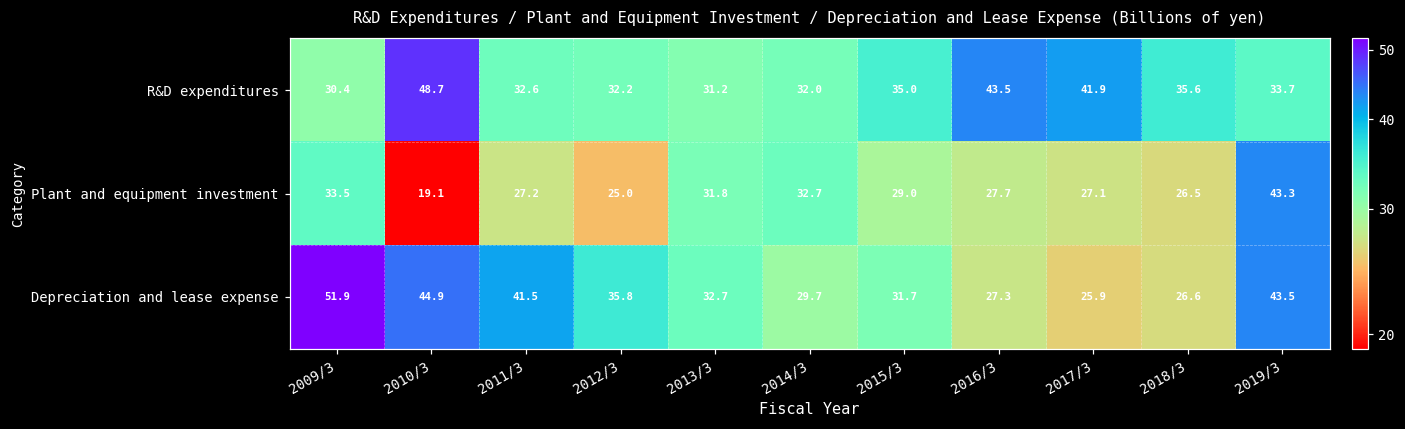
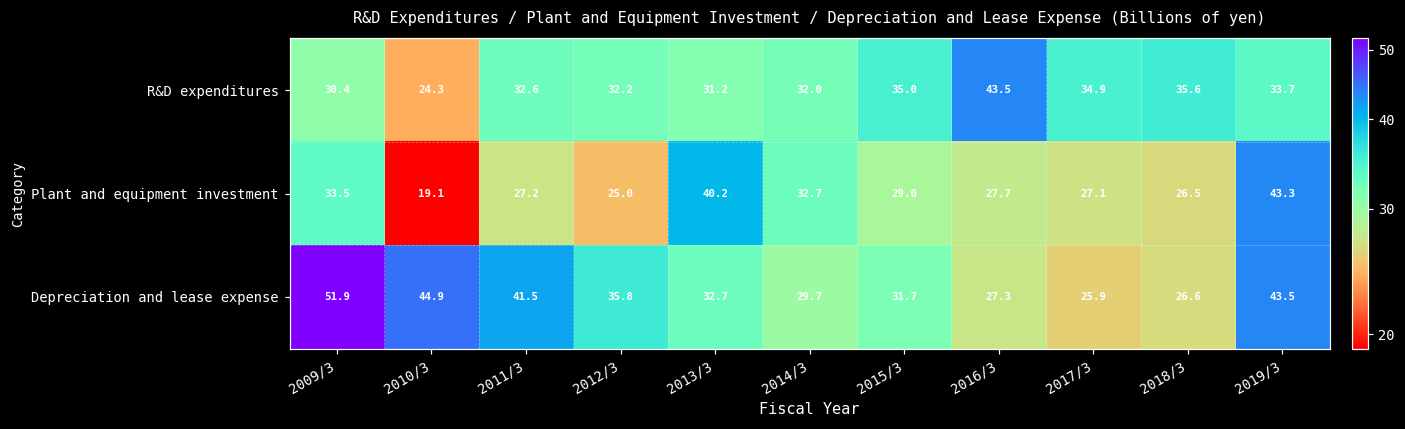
  {
    "R&D expenditures": {
      "2009/3": 30.4,
-     "2010/3": 48.7,
+     "2010/3": 24.3,
      "2011/3": 32.6,
      "2012/3": 32.2,
      "2013/3": 31.2,
      "2014/3": 32.0,
      "2015/3": 35.0,
      "2016/3": 43.5,
-     "2017/3": 41.9,
+     "2017/3": 34.9,
      "2018/3": 35.6,
      "2019/3": 33.7
    },
    "Plant and equipment investment": {
      "2009/3": 33.5,
      "2010/3": 19.1,
      "2011/3": 27.2,
      "2012/3": 25.0,
-     "2013/3": 31.8,
+     "2013/3": 40.2,
      "2014/3": 32.7,
      "2015/3": 29.0,
      "2016/3": 27.7,
      "2017/3": 27.1,
      "2018/3": 26.5,
      "2019/3": 43.3
    },
    "Depreciation and lease expense": {
      "2009/3": 51.9,
      "2010/3": 44.9,
      "2011/3": 41.5,
      "2012/3": 35.8,
      "2013/3": 32.7,
      "2014/3": 29.7,
      "2015/3": 31.7,
      "2016/3": 27.3,
      "2017/3": 25.9,
      "2018/3": 26.6,
      "2019/3": 43.5
    }
  }
